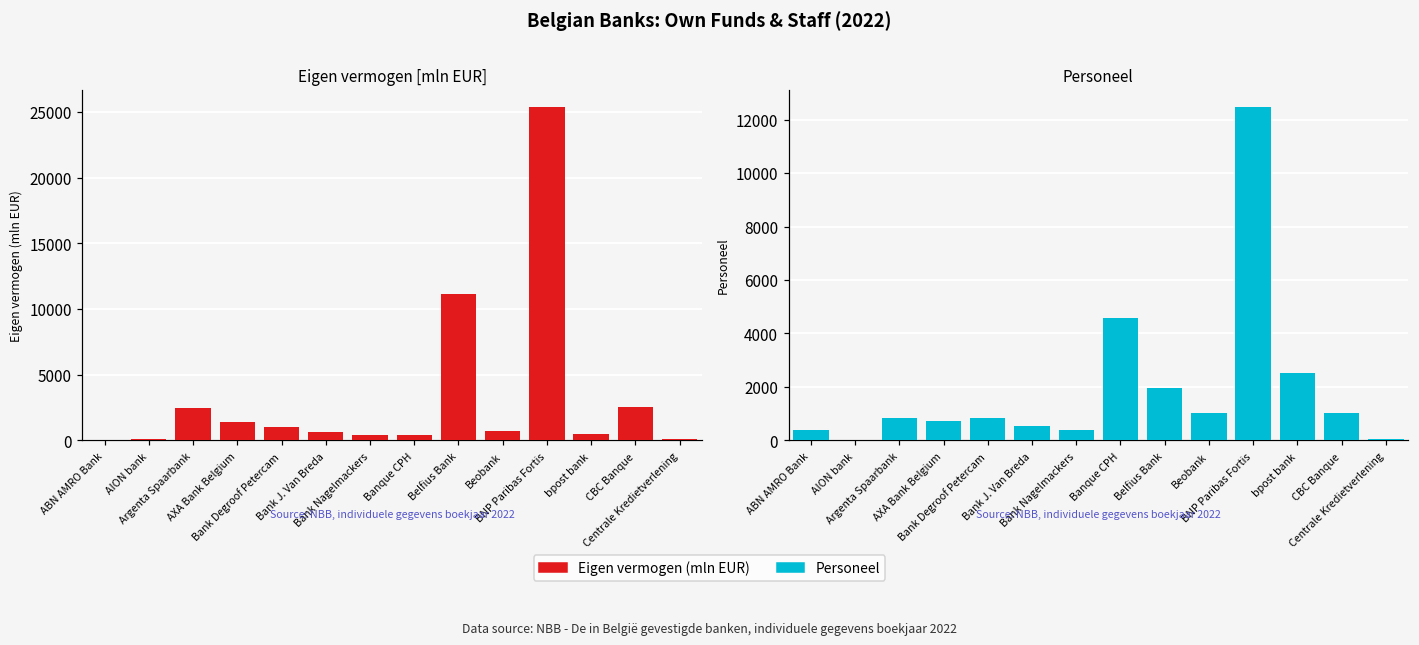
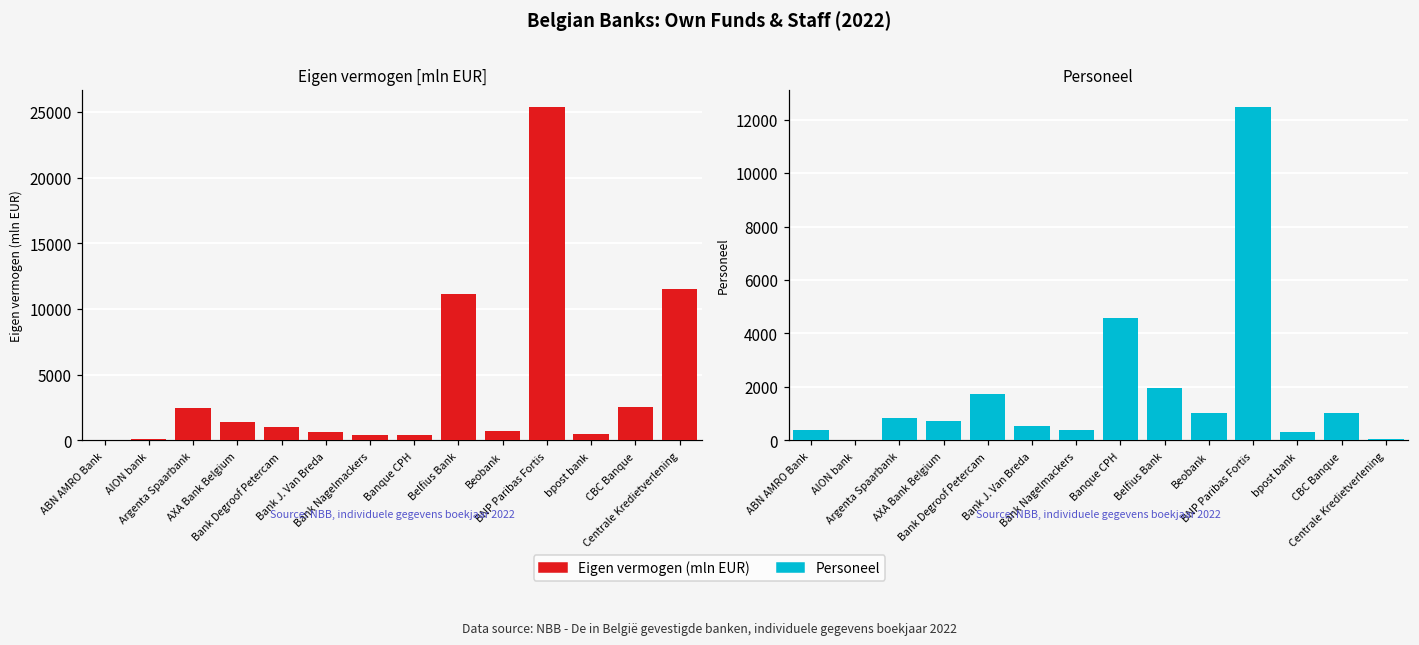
  {
    "Eigen vermogen [mln EUR]": {
      "ABN AMRO Bank": 0,
      "Argenta Spaarbank": 2500,
      "AXA Bank Belgium": 1400,
      "Bank Degroof Petercam": 1000,
      "Bank J. Van Breda": 700,
      "Bank Nagelmackers": 400,
      "Banque CPH": 400,
      "Belfius Bank": 11200,
      "Beobank": 800,
      "BNP Paribas Fortis": 25400,
      "bpost bank": 500,
      "CBC Banque": 2500,
-     "Centrale Kredietverlening": 100
+     "Centrale Kredietverlening": 11500
    },
    "Personeel": {
      "ABN AMRO Bank": 400,
      "Argenta Spaarbank": 800,
      "AXA Bank Belgium": 700,
-     "Bank Degroof Petercam": 800,
+     "Bank Degroof Petercam": 1700,
      "Bank J. Van Breda": 500,
      "Bank Nagelmackers": 400,
      "Banque CPH": 4600,
      "Belfius Bank": 1900,
      "Beobank": 1000,
      "BNP Paribas Fortis": 12500,
-     "bpost bank": 2500,
+     "bpost bank": 300,
      "CBC Banque": 1000
    }
  }
